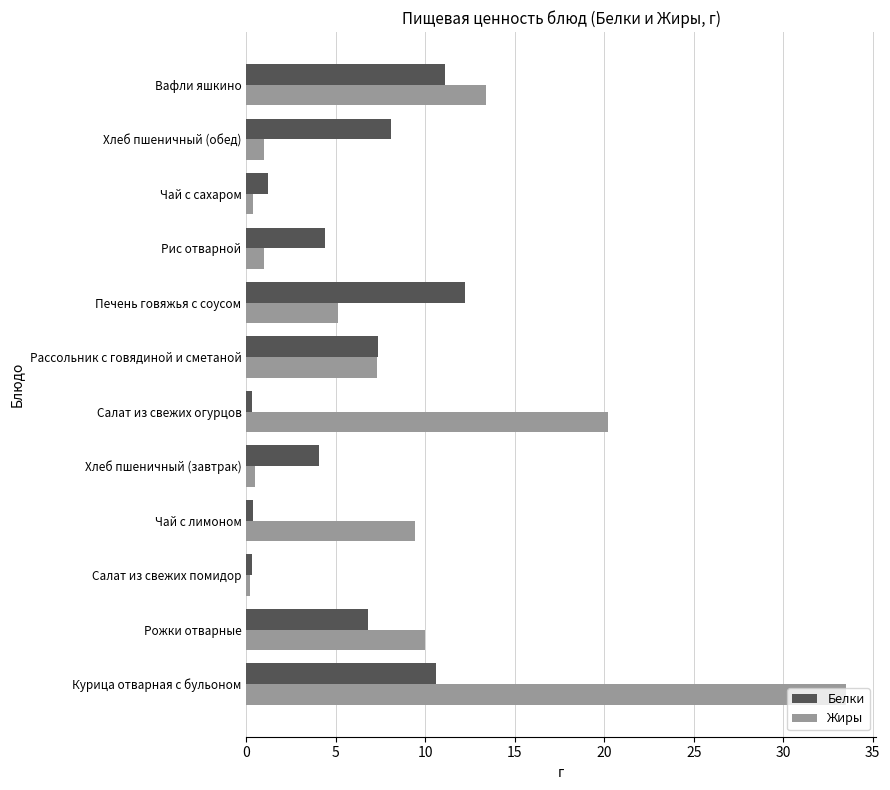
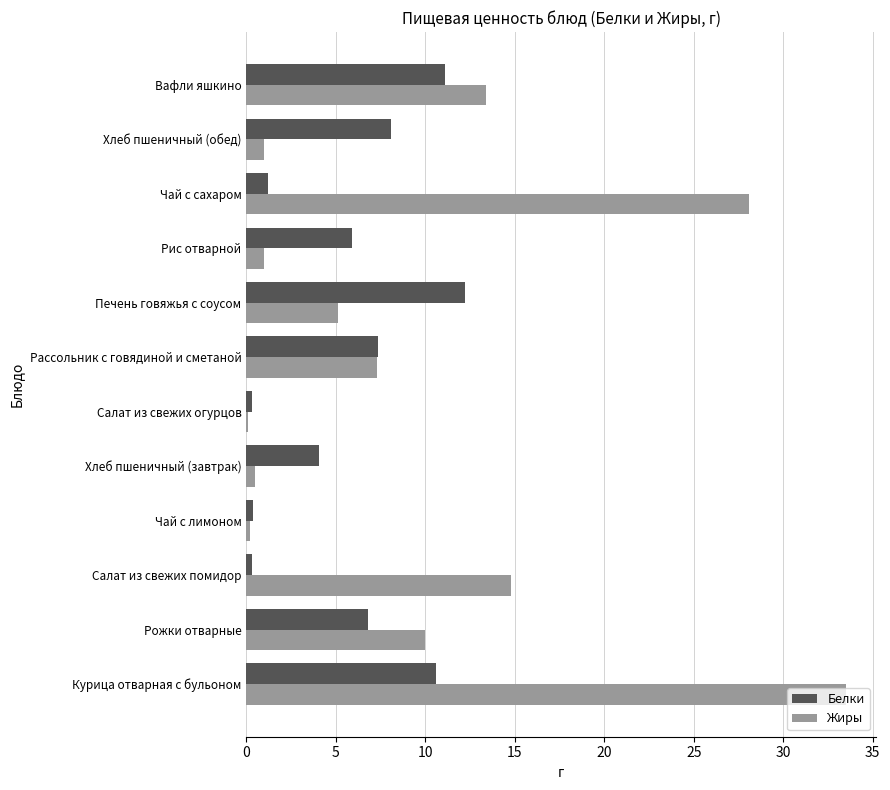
  {
    "Белки": {
      "Вафли яшкино": 11.1,
      "Хлеб пшеничный (обед)": 8.1,
      "Чай с сахаром": 1.2,
-     "Рис отварной": 4.4,
+     "Рис отварной": 5.9,
      "Печень говяжья с соусом": 12.2,
      "Рассольник с говядиной и сметаной": 7.4,
      "Салат из свежих огурцов": 0.3,
      "Хлеб пшеничный (завтрак)": 4.1,
      "Чай с лимоном": 0.4,
      "Салат из свежих помидор": 0.3,
      "Рожки отварные": 6.8,
      "Курица отварная с бульоном": 10.6
    },
    "Жиры": {
      "Вафли яшкино": 13.4,
      "Хлеб пшеничный (обед)": 1.0,
-     "Чай с сахаром": 0.4,
+     "Чай с сахаром": 28.1,
      "Рис отварной": 1.0,
      "Печень говяжья с соусом": 5.1,
      "Рассольник с говядиной и сметаной": 7.3,
-     "Салат из свежих огурцов": 20.2,
+     "Салат из свежих огурцов": 0.1,
      "Хлеб пшеничный (завтрак)": 0.5,
-     "Чай с лимоном": 9.4,
-     "Салат из свежих помидор": 0.2,
+     "Чай с лимоном": 0.2,
+     "Салат из свежих помидор": 14.8,
      "Рожки отварные": 10.0
    }
  }
